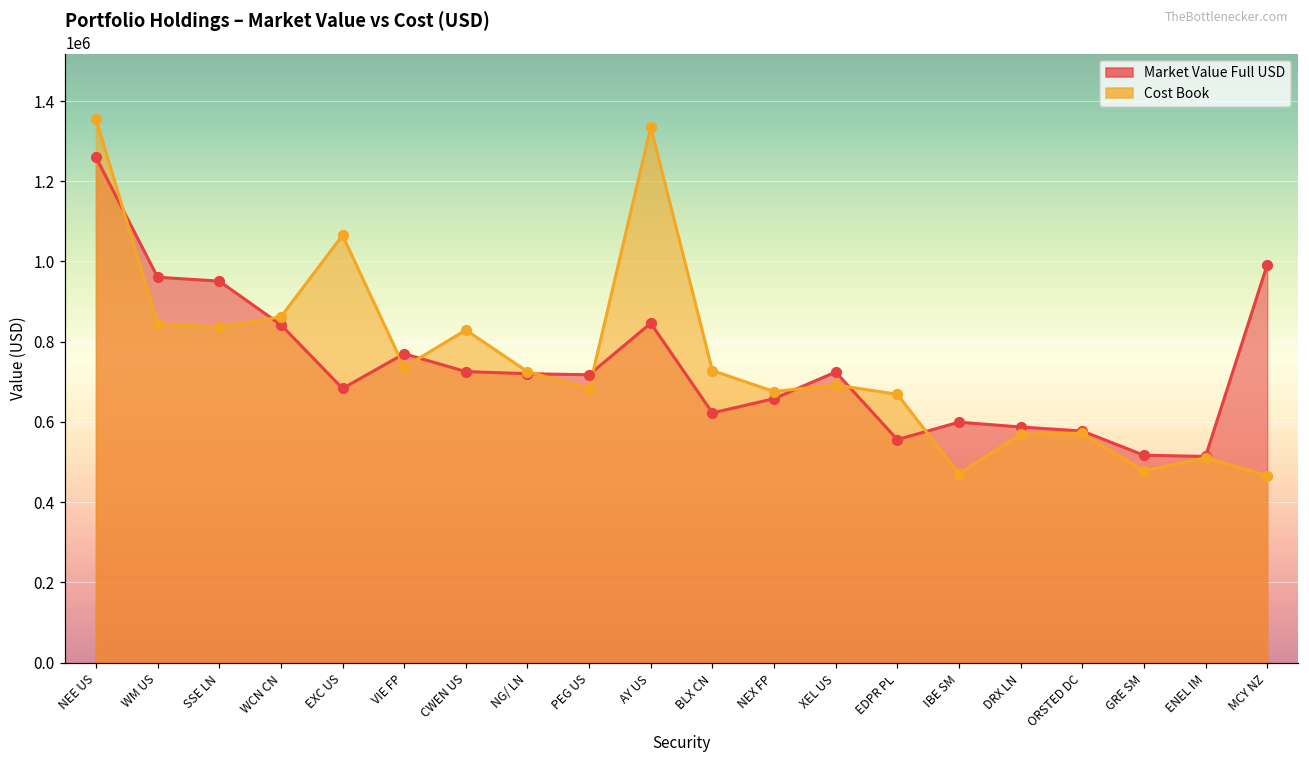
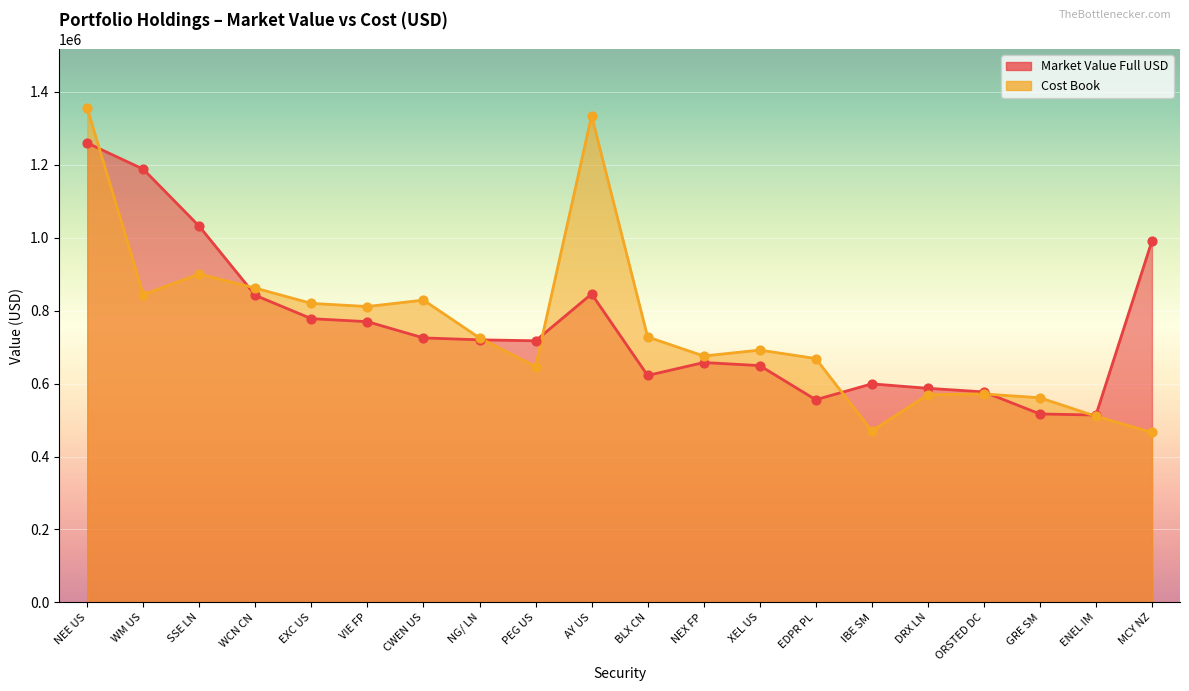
  {
    "Market Value Full USD": {
      "NEE US": 1260000,
-     "WM US": 960000,
-     "SSE LN": 950000,
+     "WM US": 1190000,
+     "SSE LN": 1030000,
      "WCN CN": 840000,
-     "EXC US": 680000,
+     "EXC US": 780000,
      "VIE FP": 770000,
      "CWEN US": 730000,
      "PEG US": 720000,
      "AY US": 850000,
      "BLX CN": 620000,
      "NEX FP": 660000,
-     "XEL US": 720000,
+     "XEL US": 650000,
      "EDPR PL": 560000,
      "IBE SM": 600000,
      "DRX LN": 590000,
      "GRE SM": 520000,
      "MCY NZ": 990000
    },
    "Cost Book": {
      "NEE US": 1360000,
      "WM US": 840000,
-     "SSE LN": 840000,
+     "SSE LN": 900000,
      "WCN CN": 860000,
-     "EXC US": 1070000,
-     "VIE FP": 740000,
+     "EXC US": 820000,
+     "VIE FP": 810000,
      "CWEN US": 830000,
-     "PEG US": 680000,
+     "PEG US": 650000,
      "AY US": 1340000,
      "BLX CN": 730000,
      "NEX FP": 680000,
      "XEL US": 690000,
      "EDPR PL": 670000,
      "IBE SM": 470000,
      "DRX LN": 570000,
-     "GRE SM": 480000,
+     "GRE SM": 560000,
      "MCY NZ": 470000
    }
  }
